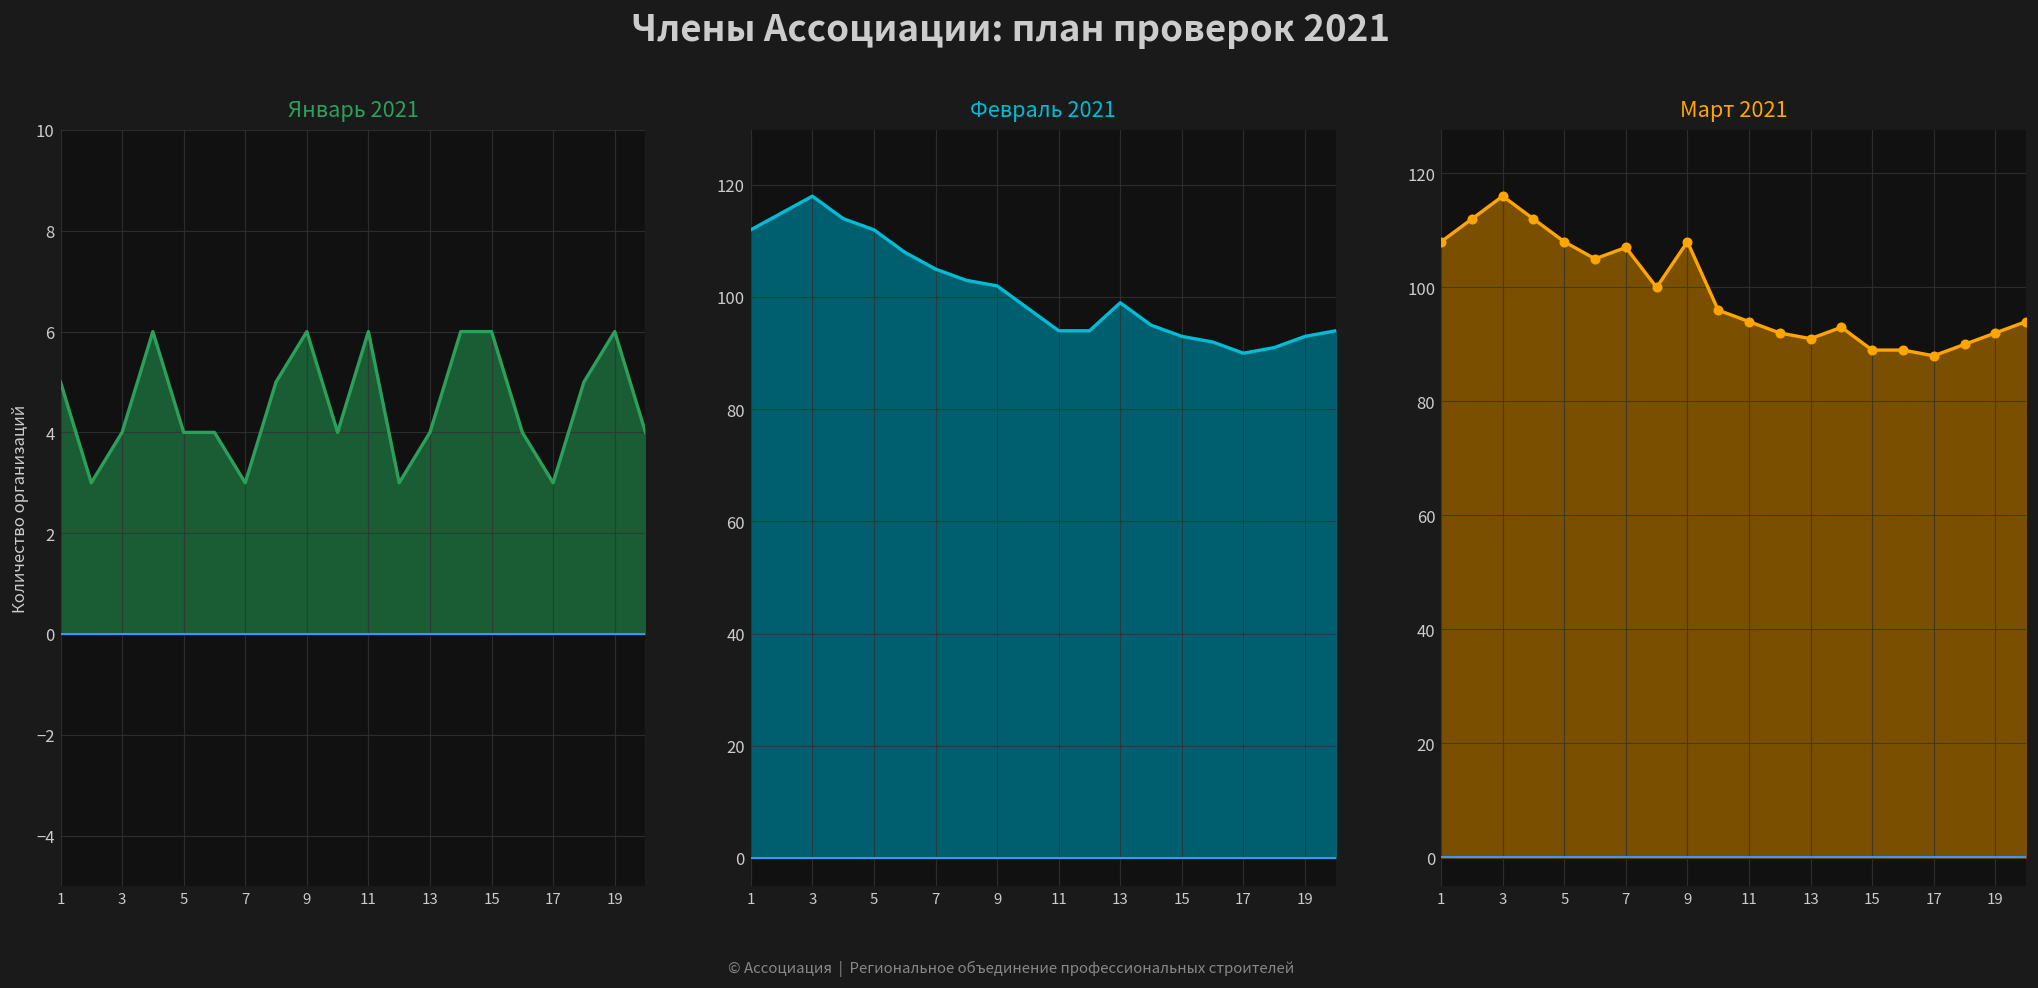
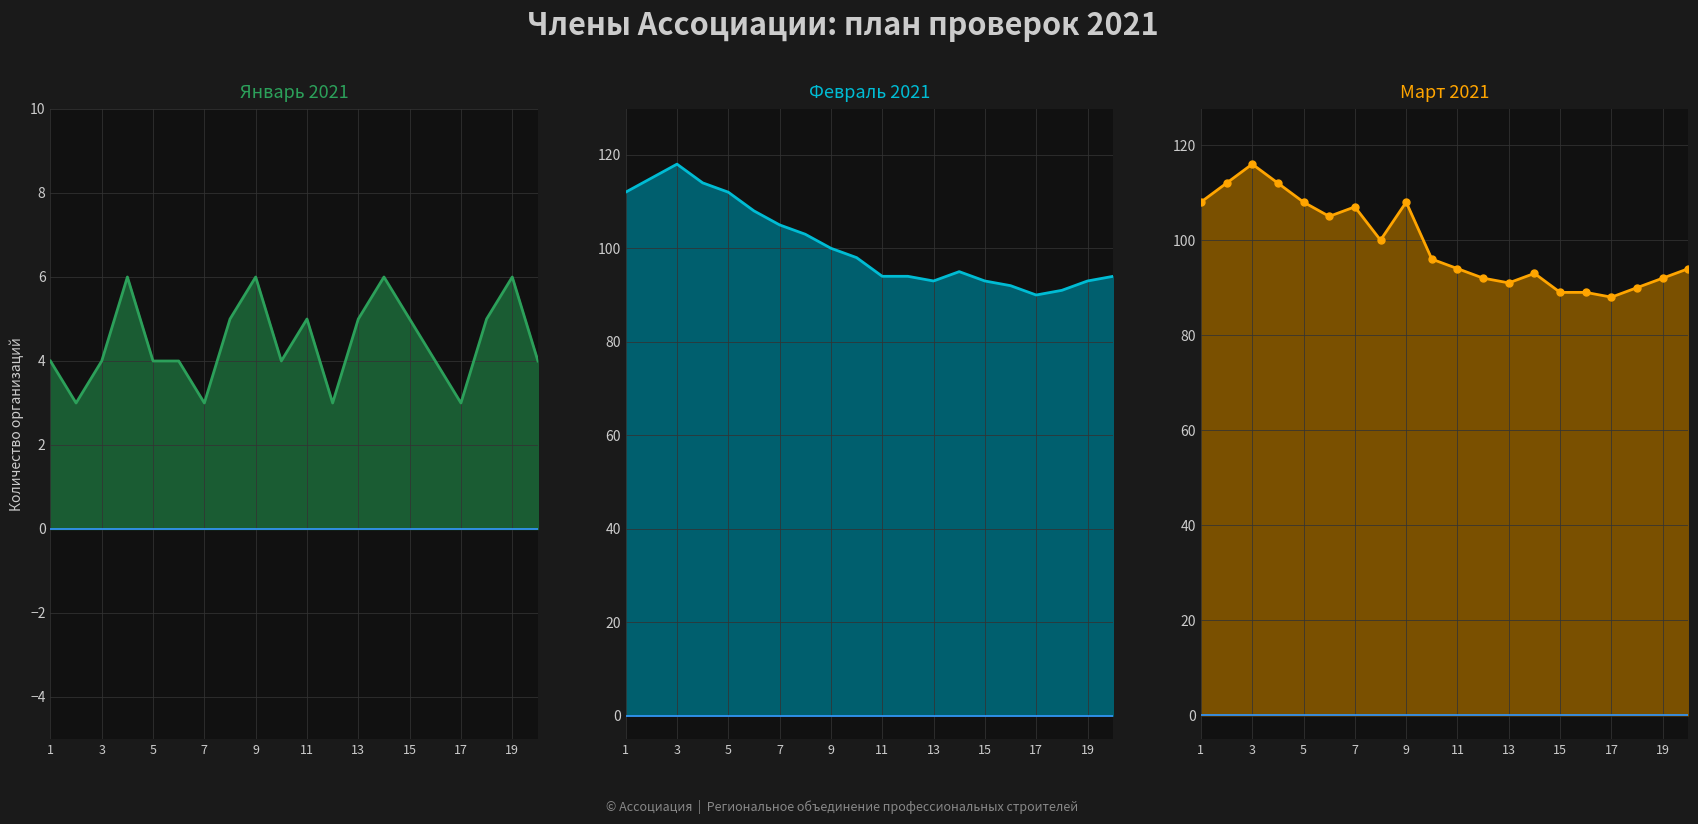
  {
    "Январь 2021": {
-     "1": 5,
+     "1": 4,
      "3": 4,
      "5": 4,
      "7": 3,
      "9": 6,
-     "11": 6,
-     "13": 4,
-     "15": 6,
+     "11": 5,
+     "13": 5,
+     "15": 5,
      "17": 3,
      "19": 6
    },
    "Февраль 2021": {
      "1": 112,
      "3": 118,
      "5": 112,
      "7": 105,
-     "9": 102,
+     "9": 100,
      "11": 94,
-     "13": 99,
+     "13": 93,
      "15": 93,
      "17": 90,
      "19": 93
    },
    "Март 2021": {
      "1": 108,
      "3": 116,
      "5": 108,
      "7": 107,
      "9": 108,
      "11": 94,
      "13": 91,
      "15": 89,
      "17": 88,
      "19": 92
    }
  }
